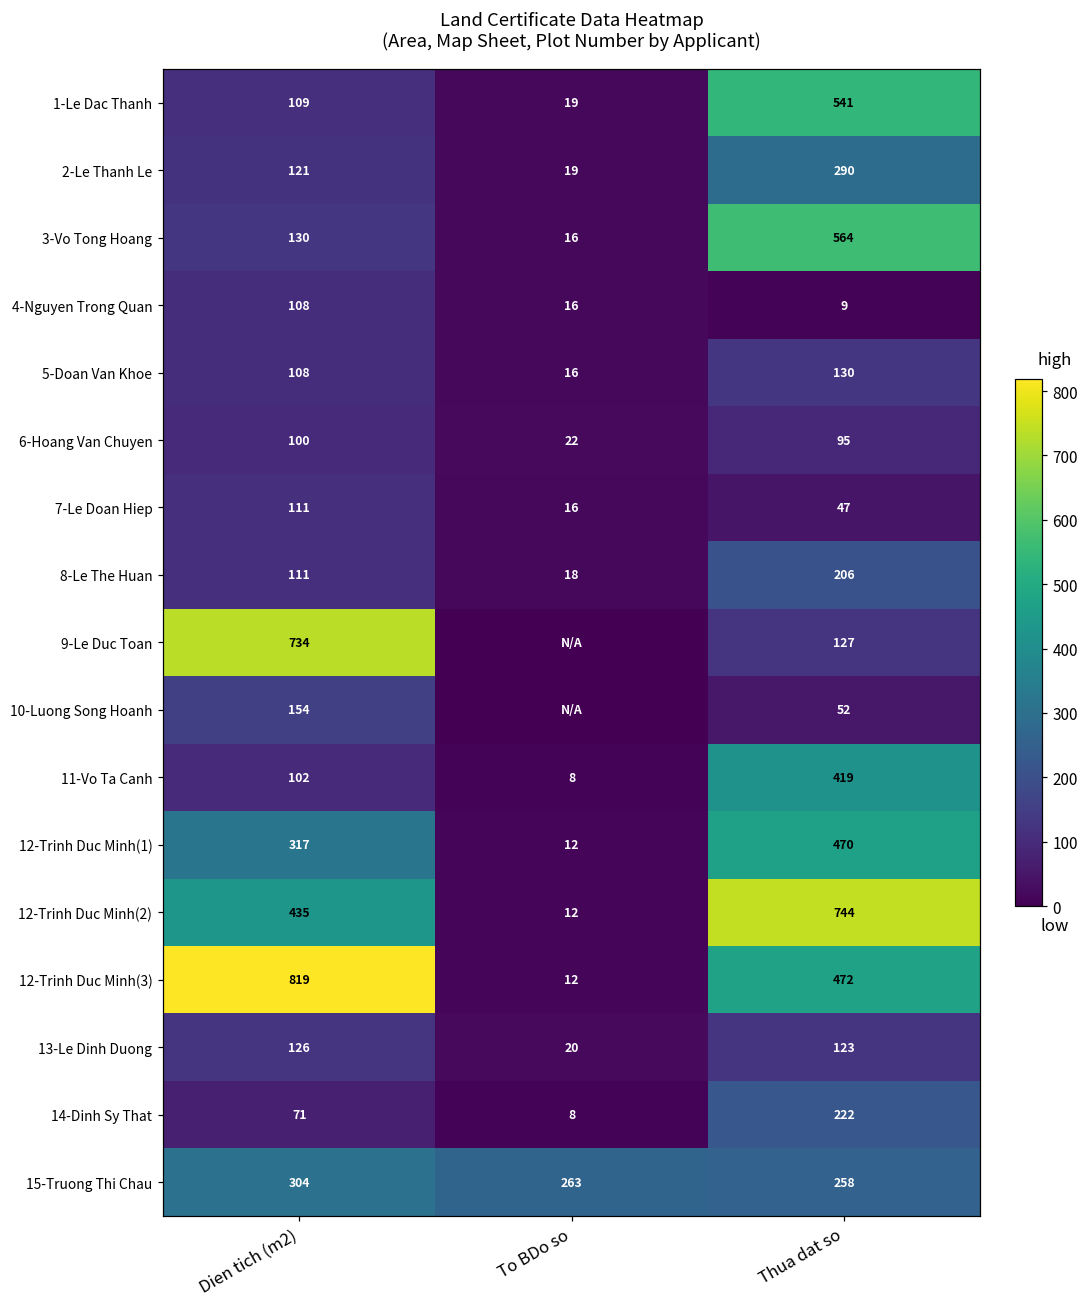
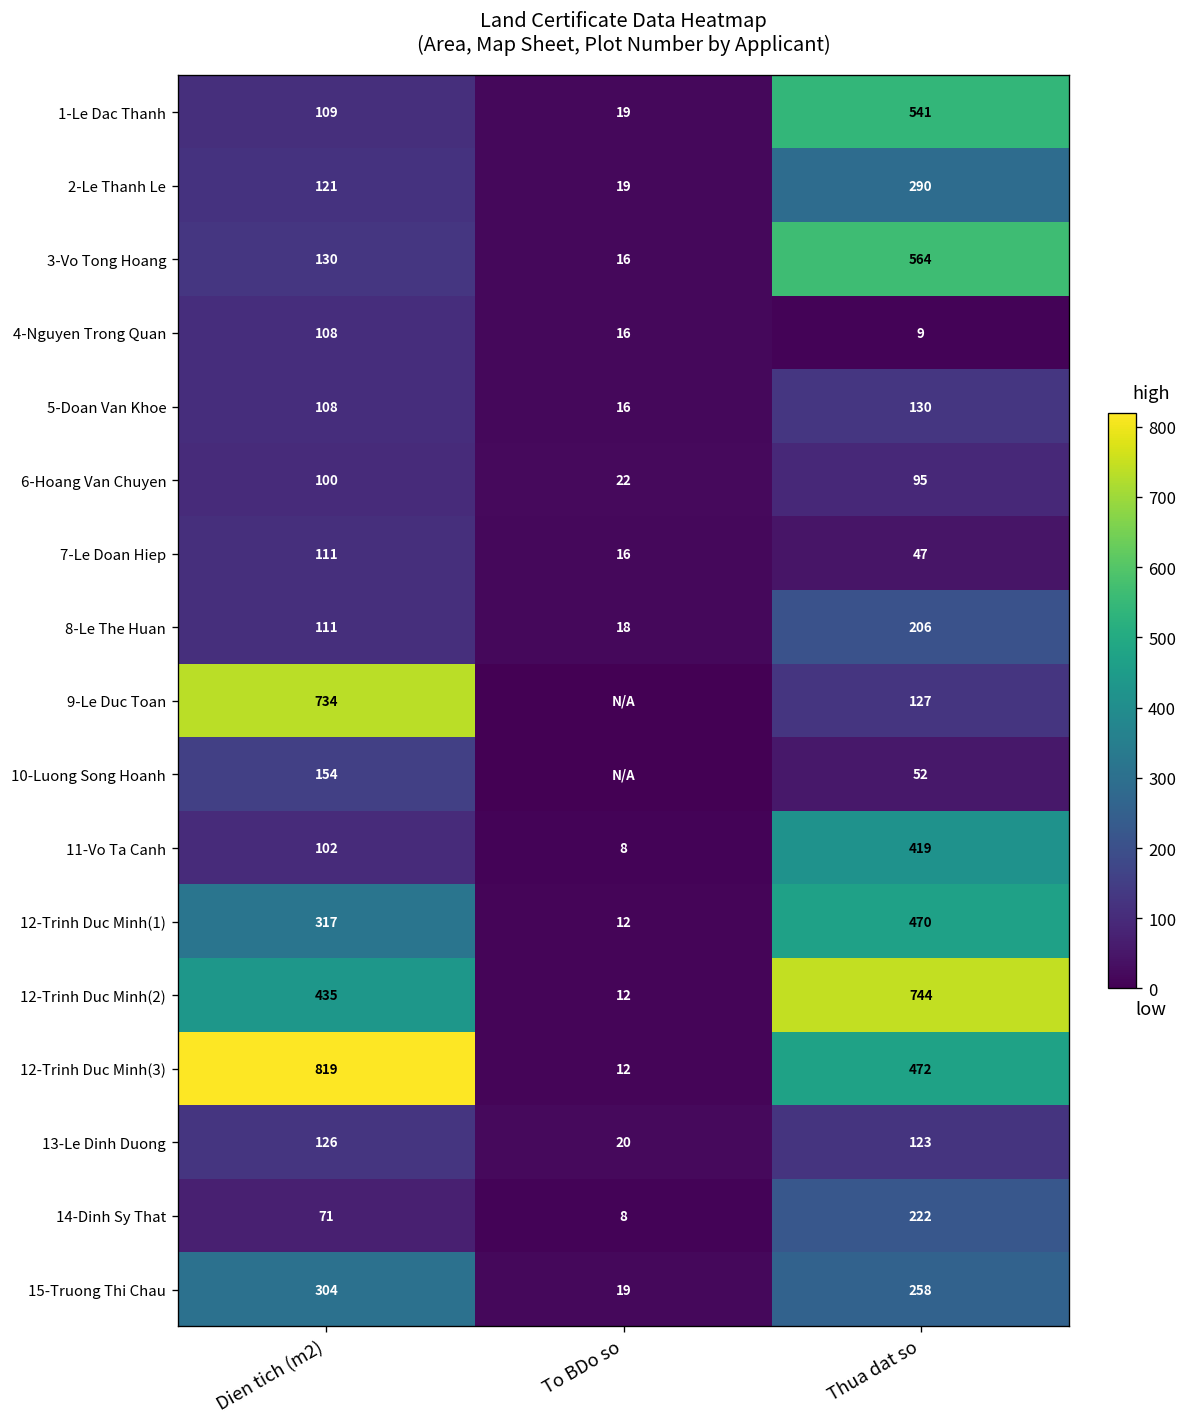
  {
    "1-Le Dac Thanh": {
      "Dien tich (m2)": 109,
      "To BDo so": 19,
      "Thua dat so": 541
    },
    "2-Le Thanh Le": {
      "Dien tich (m2)": 121,
      "To BDo so": 19,
      "Thua dat so": 290
    },
    "3-Vo Tong Hoang": {
      "Dien tich (m2)": 130,
      "To BDo so": 16,
      "Thua dat so": 564
    },
    "4-Nguyen Trong Quan": {
      "Dien tich (m2)": 108,
      "To BDo so": 16,
      "Thua dat so": 9
    },
    "5-Doan Van Khoe": {
      "Dien tich (m2)": 108,
      "To BDo so": 16,
      "Thua dat so": 130
    },
    "6-Hoang Van Chuyen": {
      "Dien tich (m2)": 100,
      "To BDo so": 22,
      "Thua dat so": 95
    },
    "7-Le Doan Hiep": {
      "Dien tich (m2)": 111,
      "To BDo so": 16,
      "Thua dat so": 47
    },
    "8-Le The Huan": {
      "Dien tich (m2)": 111,
      "To BDo so": 18,
      "Thua dat so": 206
    },
    "9-Le Duc Toan": {
      "Dien tich (m2)": 734,
      "Thua dat so": 127
    },
    "10-Luong Song Hoanh": {
      "Dien tich (m2)": 154,
      "Thua dat so": 52
    },
    "11-Vo Ta Canh": {
      "Dien tich (m2)": 102,
      "To BDo so": 8,
      "Thua dat so": 419
    },
    "12-Trinh Duc Minh(1)": {
      "Dien tich (m2)": 317,
      "To BDo so": 12,
      "Thua dat so": 470
    },
    "12-Trinh Duc Minh(2)": {
      "Dien tich (m2)": 435,
      "To BDo so": 12,
      "Thua dat so": 744
    },
    "12-Trinh Duc Minh(3)": {
      "Dien tich (m2)": 819,
      "To BDo so": 12,
      "Thua dat so": 472
    },
    "13-Le Dinh Duong": {
      "Dien tich (m2)": 126,
      "To BDo so": 20,
      "Thua dat so": 123
    },
    "14-Dinh Sy That": {
      "Dien tich (m2)": 71,
      "To BDo so": 8,
      "Thua dat so": 222
    },
    "15-Truong Thi Chau": {
      "Dien tich (m2)": 304,
-     "To BDo so": 263,
+     "To BDo so": 19,
      "Thua dat so": 258
    }
  }
